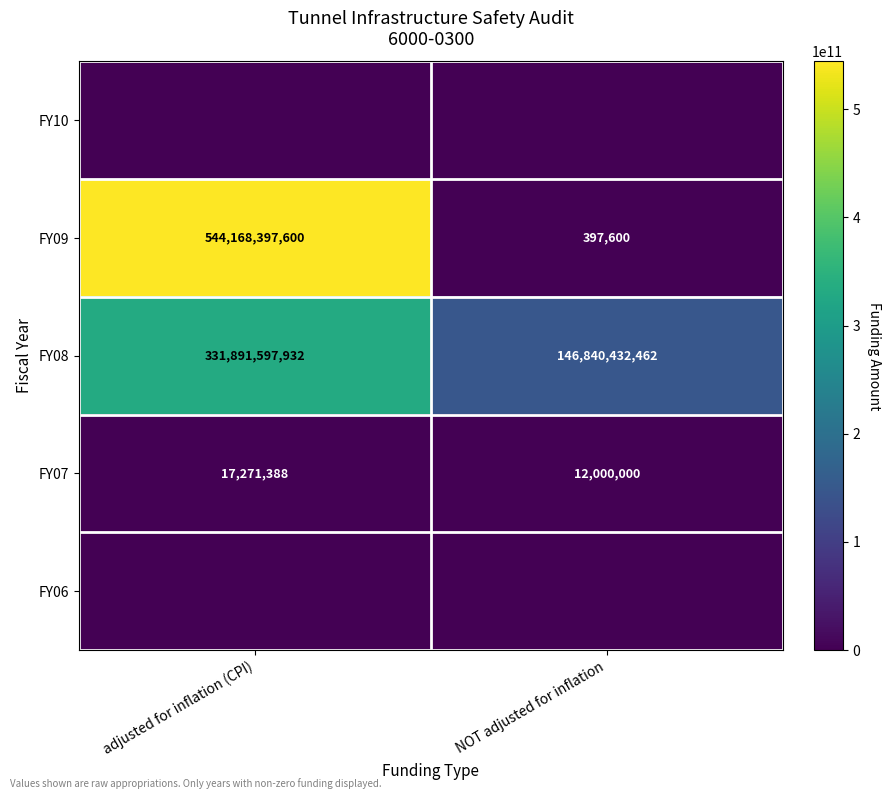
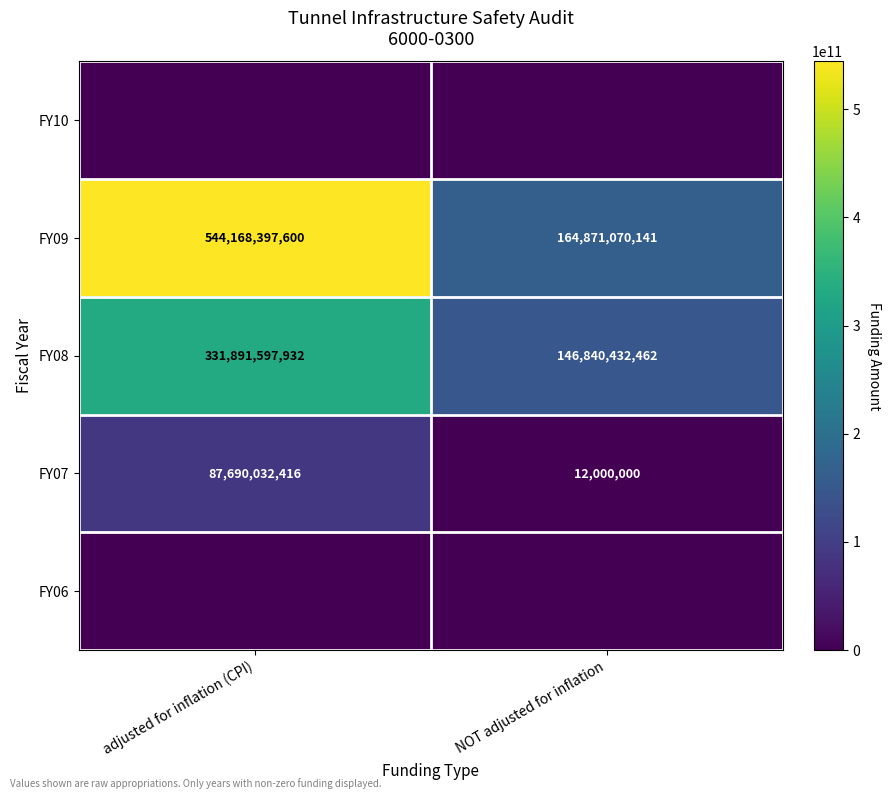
  {
    "FY09": {
      "adjusted for inflation (CPI)": "544,168,397,600",
-     "NOT adjusted for inflation": "397,600"
+     "NOT adjusted for inflation": "164,871,070,141"
    },
    "FY08": {
      "adjusted for inflation (CPI)": "331,891,597,932",
      "NOT adjusted for inflation": "146,840,432,462"
    },
    "FY07": {
-     "adjusted for inflation (CPI)": "17,271,388",
+     "adjusted for inflation (CPI)": "87,690,032,416",
      "NOT adjusted for inflation": "12,000,000"
    }
  }
